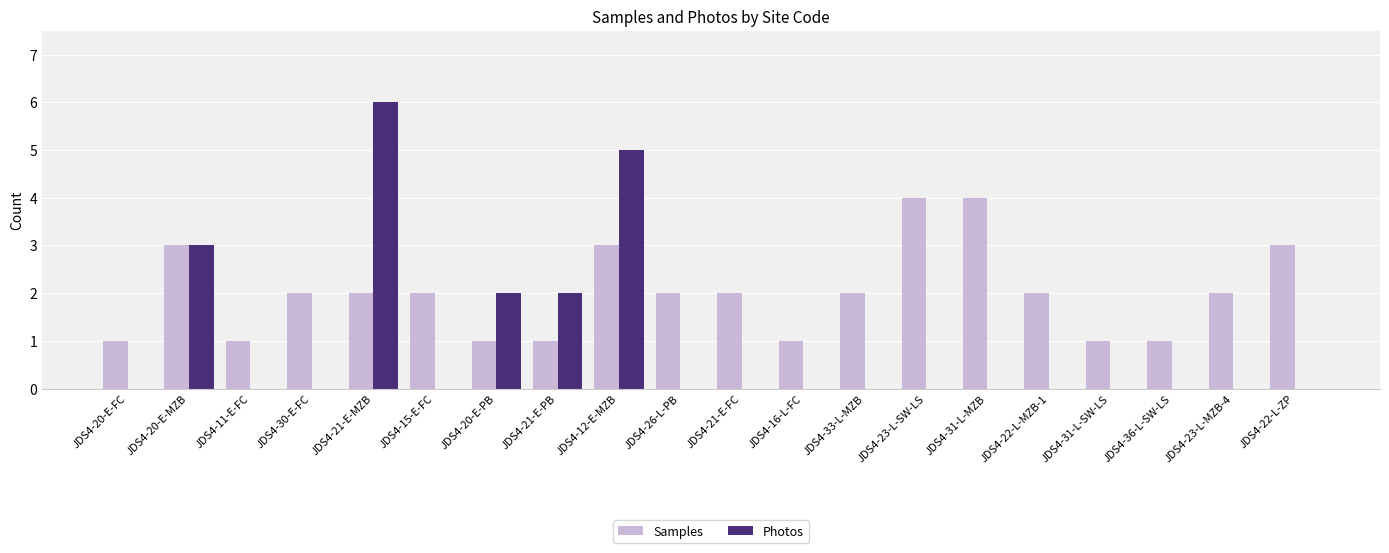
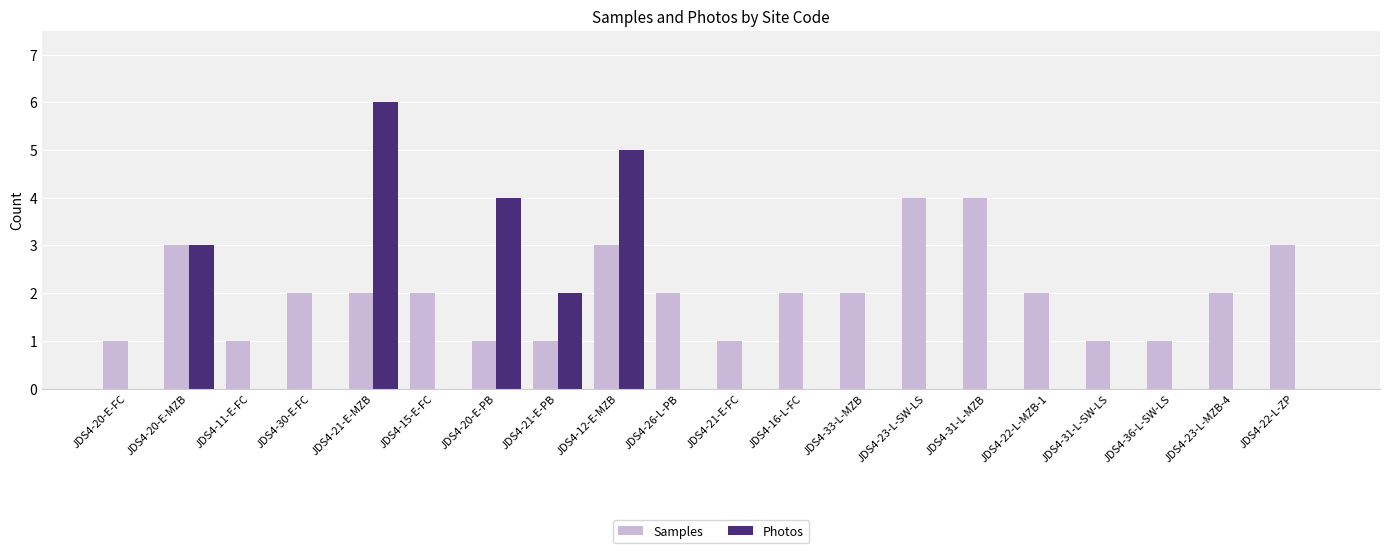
  {
    "Samples": {
      "JDS4-20-E-FC": 1,
      "JDS4-20-E-MZB": 3,
      "JDS4-11-E-FC": 1,
      "JDS4-30-E-FC": 2,
      "JDS4-21-E-MZB": 2,
      "JDS4-15-E-FC": 2,
      "JDS4-20-E-PB": 1,
      "JDS4-21-E-PB": 1,
      "JDS4-12-E-MZB": 3,
      "JDS4-26-L-PB": 2,
-     "JDS4-21-E-FC": 2,
-     "JDS4-16-L-FC": 1,
+     "JDS4-21-E-FC": 1,
+     "JDS4-16-L-FC": 2,
      "JDS4-33-L-MZB": 2,
      "JDS4-23-L-SW-LS": 4,
      "JDS4-31-L-MZB": 4,
      "JDS4-22-L-MZB-1": 2,
      "JDS4-31-L-SW-LS": 1,
      "JDS4-36-L-SW-LS": 1,
      "JDS4-23-L-MZB-4": 2,
      "JDS4-22-L-ZP": 3
    },
    "Photos": {
      "JDS4-20-E-FC": 0,
      "JDS4-20-E-MZB": 3,
      "JDS4-11-E-FC": 0,
      "JDS4-30-E-FC": 0,
      "JDS4-21-E-MZB": 6,
      "JDS4-15-E-FC": 0,
-     "JDS4-20-E-PB": 2,
+     "JDS4-20-E-PB": 4,
      "JDS4-21-E-PB": 2,
      "JDS4-12-E-MZB": 5,
      "JDS4-26-L-PB": 0,
      "JDS4-21-E-FC": 0,
      "JDS4-16-L-FC": 0,
      "JDS4-33-L-MZB": 0,
      "JDS4-23-L-SW-LS": 0,
      "JDS4-31-L-MZB": 0,
      "JDS4-22-L-MZB-1": 0,
      "JDS4-31-L-SW-LS": 0,
      "JDS4-36-L-SW-LS": 0,
      "JDS4-23-L-MZB-4": 0,
      "JDS4-22-L-ZP": 0
    }
  }
